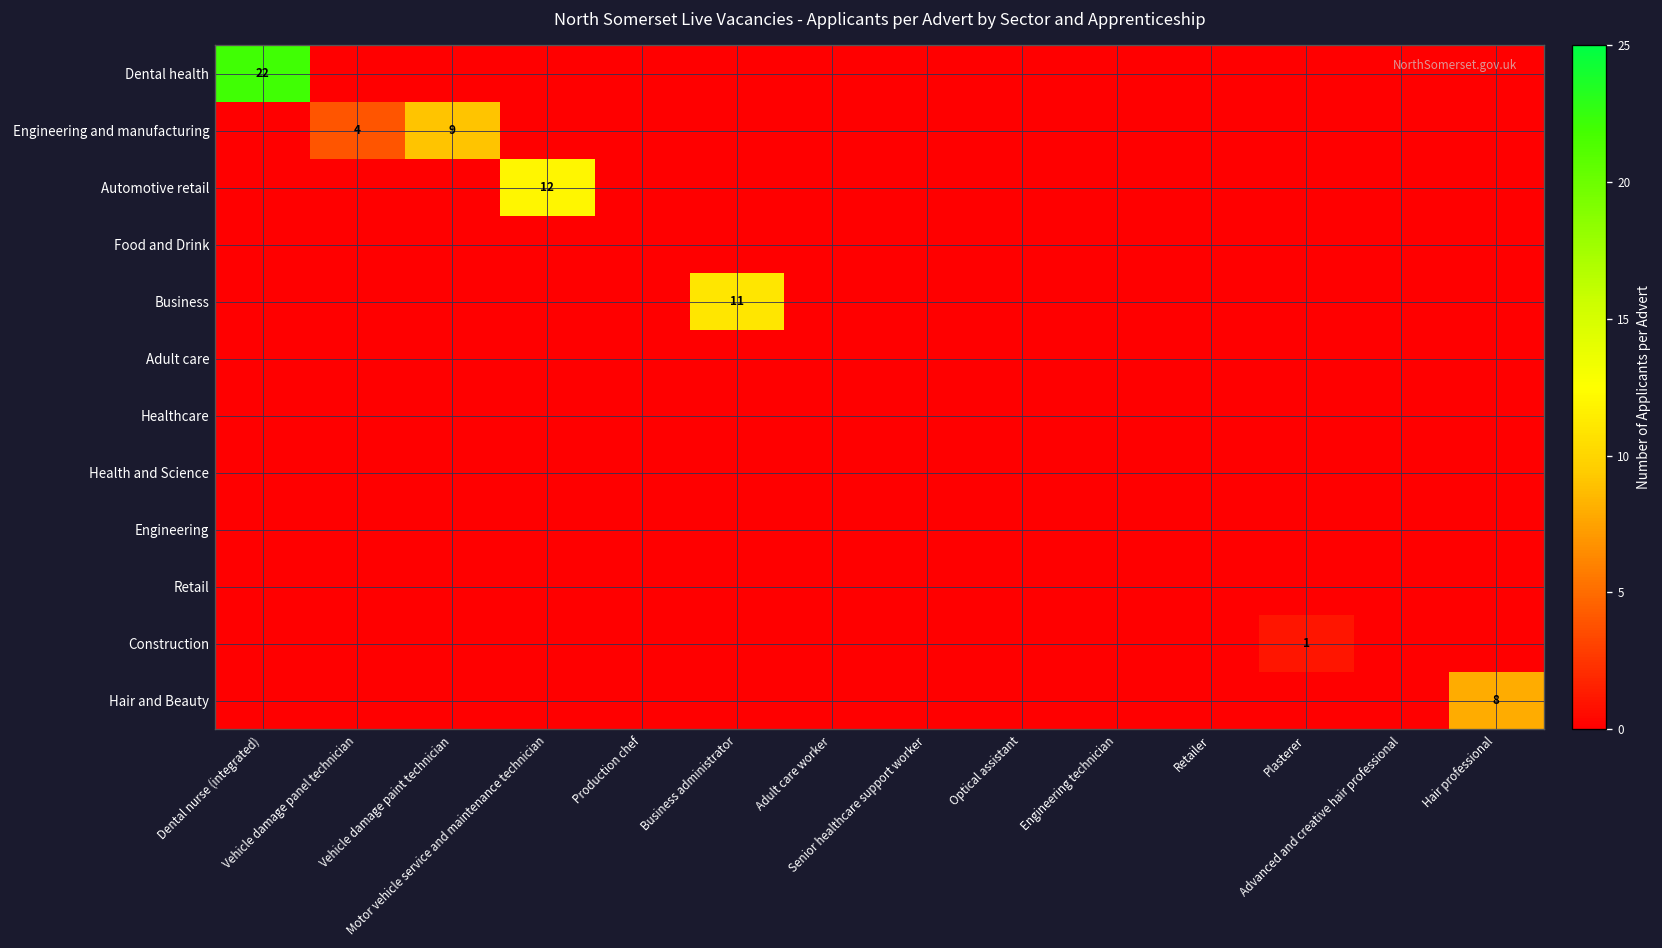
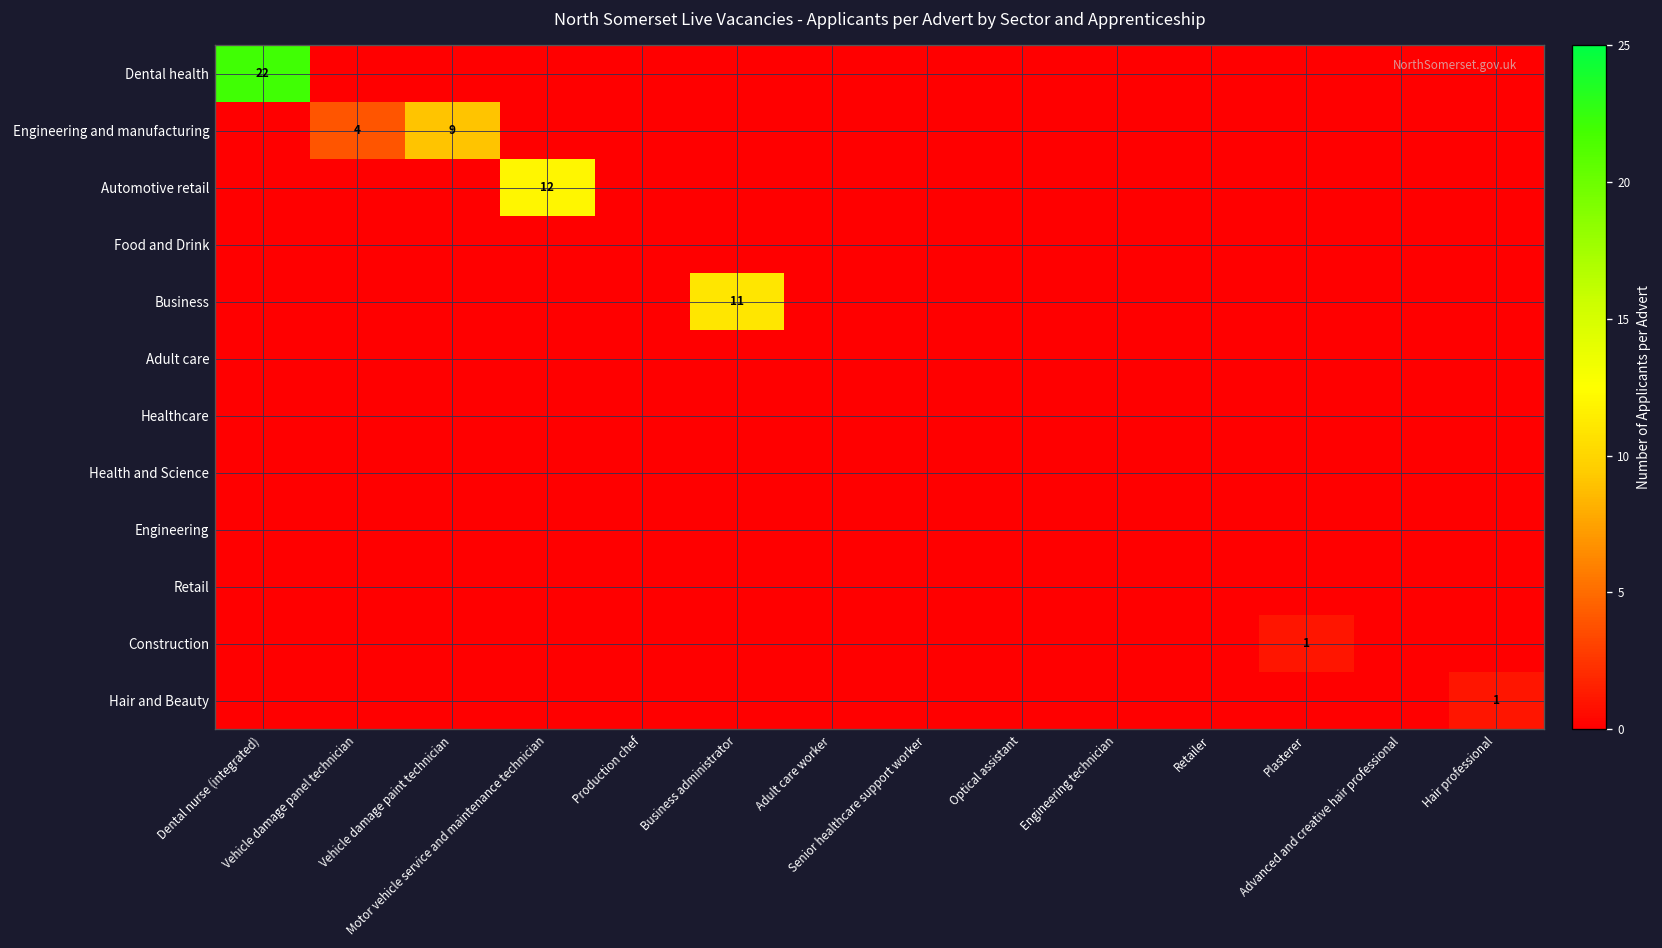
  {
    "Dental health": {
      "Dental nurse (integrated)": 22
    },
    "Engineering and manufacturing": {
      "Vehicle damage panel technician": 4,
      "Vehicle damage paint technician": 9
    },
    "Automotive retail": {
      "Motor vehicle service and maintenance technician": 12
    },
    "Business": {
      "Business administrator": 11
    },
    "Construction": {
      "Plasterer": 1
    },
    "Hair and Beauty": {
-     "Hair professional": 8
+     "Hair professional": 1
    }
  }
